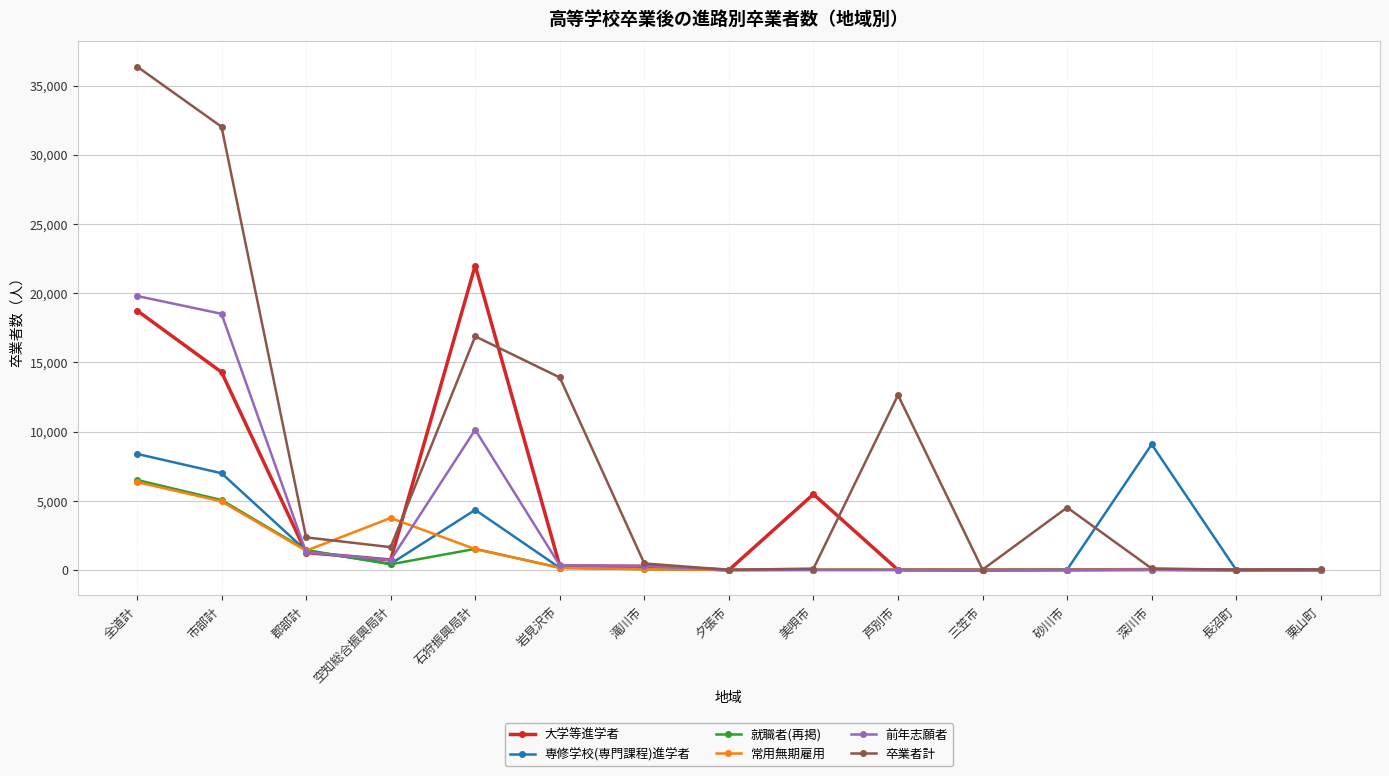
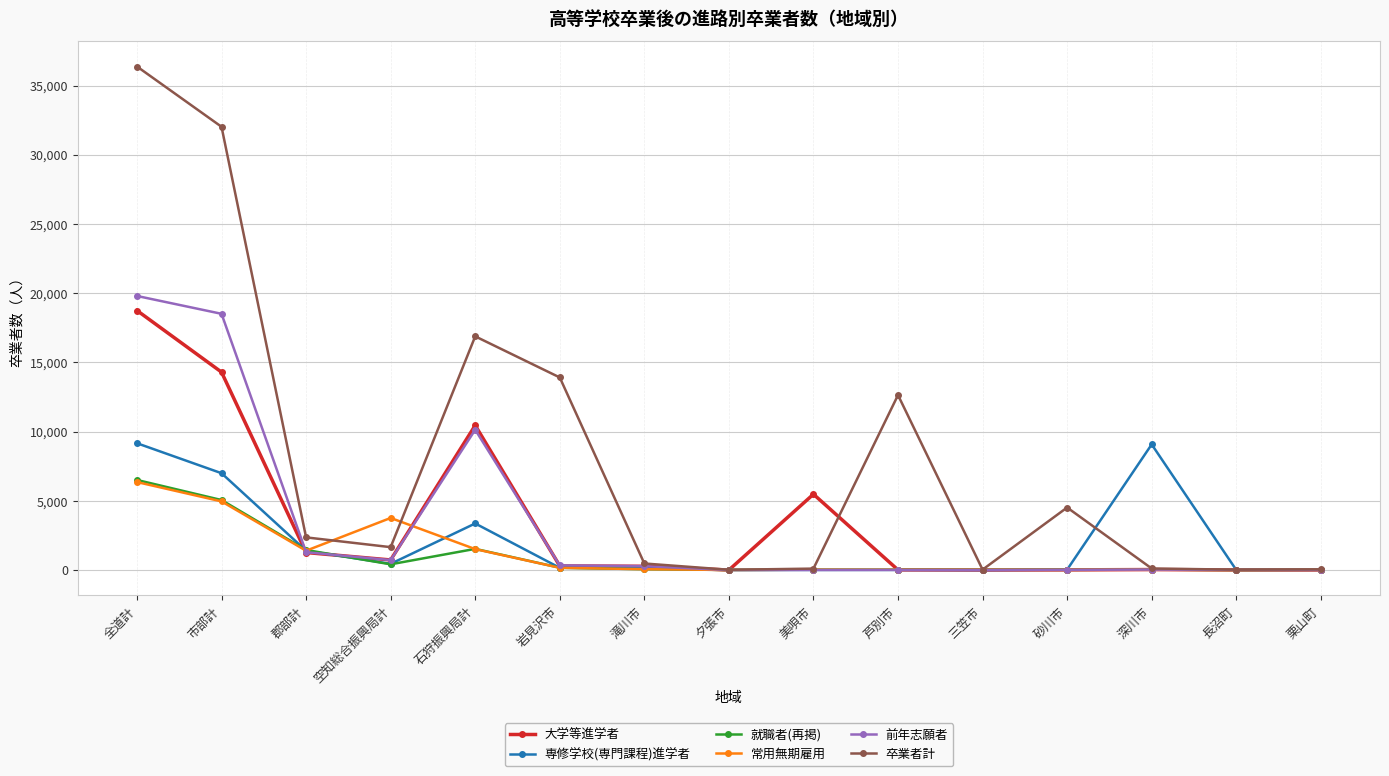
  {
    "大学等進学者": {
      "全道計": "18,700",
      "市部計": "14,300",
-     "石狩振興局計": "22,000",
+     "石狩振興局計": "10,500",
      "美唄市": "5,500"
    },
    "専修学校(専門課程)進学者": {
-     "全道計": "8,400",
+     "全道計": "9,200",
      "市部計": "7,000",
-     "石狩振興局計": "4,300",
+     "石狩振興局計": "3,400",
      "深川市": "9,100"
    },
    "常用無期雇用": {
      "空知総合振興局計": "3,800"
    },
    "前年志願者": {
      "全道計": "19,800",
      "市部計": "18,500",
      "石狩振興局計": "10,100"
    },
    "卒業者計": {
      "全道計": "36,400",
      "市部計": "32,000",
      "郡部計": "2,400",
      "空知総合振興局計": "1,700",
      "石狩振興局計": "16,900",
      "岩見沢市": "13,900",
      "滝川市": "500",
      "芦別市": "12,600",
      "砂川市": "4,500"
    }
  }
